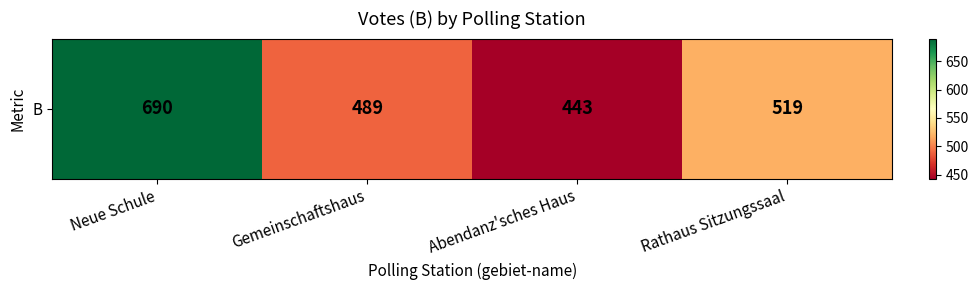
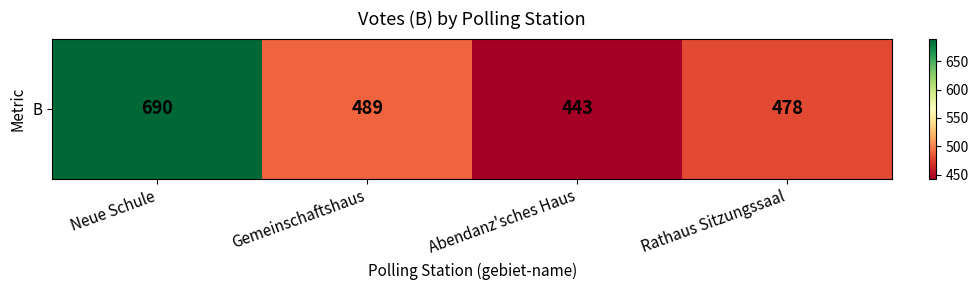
  {
    "B": {
      "Neue Schule": 690,
      "Gemeinschaftshaus": 489,
      "Abendanz'sches Haus": 443,
-     "Rathaus Sitzungssaal": 519
+     "Rathaus Sitzungssaal": 478
    }
  }
